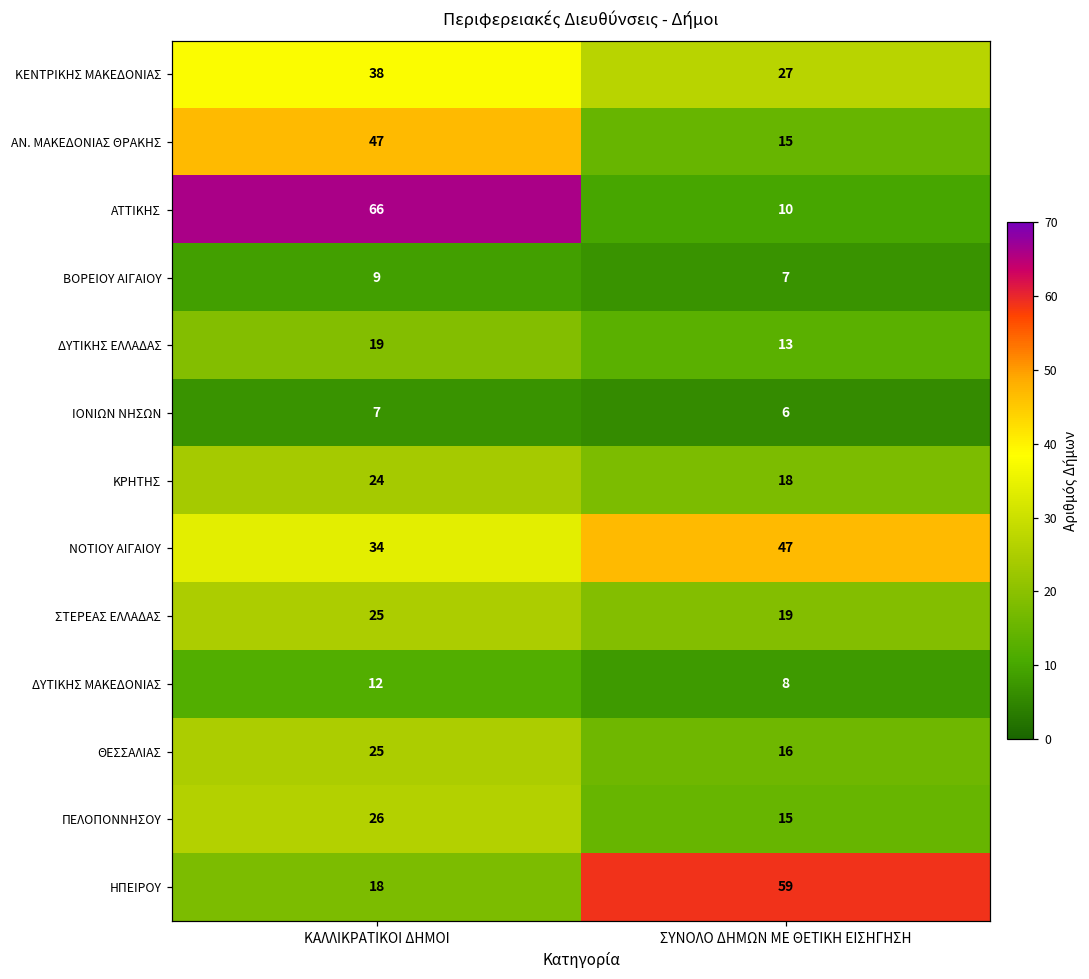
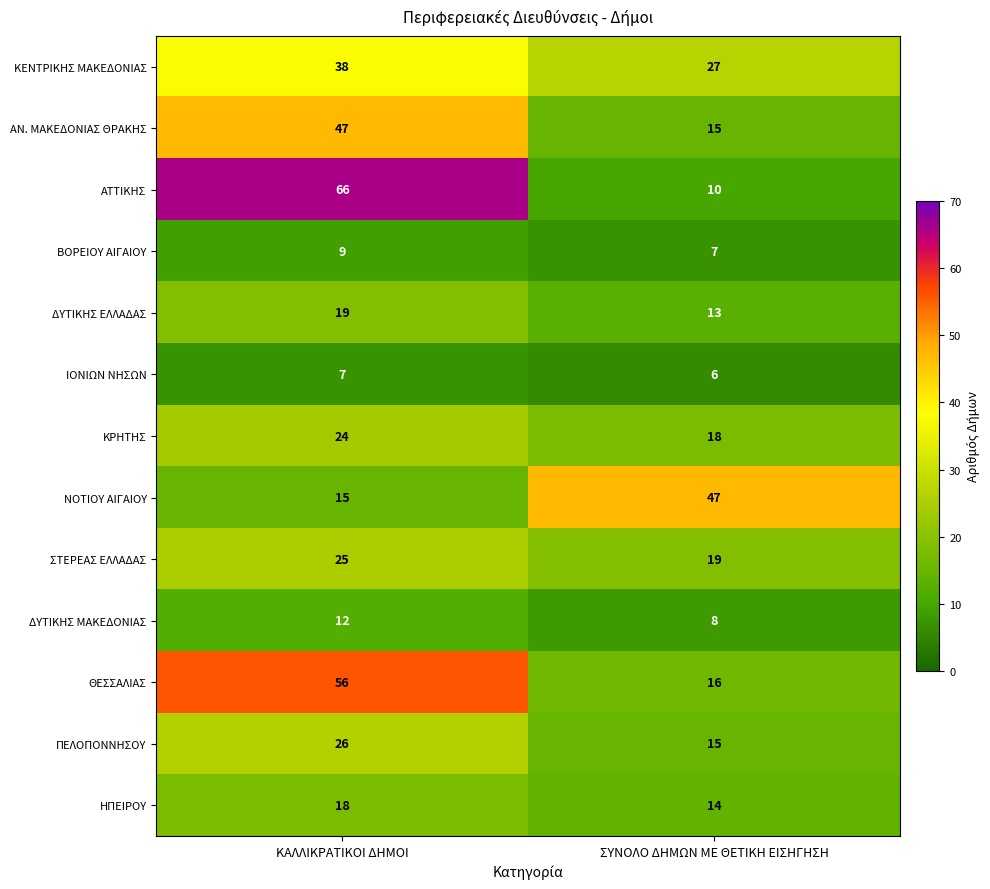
  {
    "ΚΕΝΤΡΙΚΗΣ ΜΑΚΕΔΟΝΙΑΣ": {
      "ΚΑΛΛΙΚΡΑΤΙΚΟΙ ΔΗΜΟΙ": 38,
      "ΣΥΝΟΛΟ ΔΗΜΩΝ ΜΕ ΘΕΤΙΚΗ ΕΙΣΗΓΗΣΗ": 27
    },
    "ΑΝ. ΜΑΚΕΔΟΝΙΑΣ ΘΡΑΚΗΣ": {
      "ΚΑΛΛΙΚΡΑΤΙΚΟΙ ΔΗΜΟΙ": 47,
      "ΣΥΝΟΛΟ ΔΗΜΩΝ ΜΕ ΘΕΤΙΚΗ ΕΙΣΗΓΗΣΗ": 15
    },
    "ΑΤΤΙΚΗΣ": {
      "ΚΑΛΛΙΚΡΑΤΙΚΟΙ ΔΗΜΟΙ": 66,
      "ΣΥΝΟΛΟ ΔΗΜΩΝ ΜΕ ΘΕΤΙΚΗ ΕΙΣΗΓΗΣΗ": 10
    },
    "ΒΟΡΕΙΟΥ ΑΙΓΑΙΟΥ": {
      "ΚΑΛΛΙΚΡΑΤΙΚΟΙ ΔΗΜΟΙ": 9,
      "ΣΥΝΟΛΟ ΔΗΜΩΝ ΜΕ ΘΕΤΙΚΗ ΕΙΣΗΓΗΣΗ": 7
    },
    "ΔΥΤΙΚΗΣ ΕΛΛΑΔΑΣ": {
      "ΚΑΛΛΙΚΡΑΤΙΚΟΙ ΔΗΜΟΙ": 19,
      "ΣΥΝΟΛΟ ΔΗΜΩΝ ΜΕ ΘΕΤΙΚΗ ΕΙΣΗΓΗΣΗ": 13
    },
    "ΙΟΝΙΩΝ ΝΗΣΩΝ": {
      "ΚΑΛΛΙΚΡΑΤΙΚΟΙ ΔΗΜΟΙ": 7,
      "ΣΥΝΟΛΟ ΔΗΜΩΝ ΜΕ ΘΕΤΙΚΗ ΕΙΣΗΓΗΣΗ": 6
    },
    "ΚΡΗΤΗΣ": {
      "ΚΑΛΛΙΚΡΑΤΙΚΟΙ ΔΗΜΟΙ": 24,
      "ΣΥΝΟΛΟ ΔΗΜΩΝ ΜΕ ΘΕΤΙΚΗ ΕΙΣΗΓΗΣΗ": 18
    },
    "ΝΟΤΙΟΥ ΑΙΓΑΙΟΥ": {
-     "ΚΑΛΛΙΚΡΑΤΙΚΟΙ ΔΗΜΟΙ": 34,
+     "ΚΑΛΛΙΚΡΑΤΙΚΟΙ ΔΗΜΟΙ": 15,
      "ΣΥΝΟΛΟ ΔΗΜΩΝ ΜΕ ΘΕΤΙΚΗ ΕΙΣΗΓΗΣΗ": 47
    },
    "ΣΤΕΡΕΑΣ ΕΛΛΑΔΑΣ": {
      "ΚΑΛΛΙΚΡΑΤΙΚΟΙ ΔΗΜΟΙ": 25,
      "ΣΥΝΟΛΟ ΔΗΜΩΝ ΜΕ ΘΕΤΙΚΗ ΕΙΣΗΓΗΣΗ": 19
    },
    "ΔΥΤΙΚΗΣ ΜΑΚΕΔΟΝΙΑΣ": {
      "ΚΑΛΛΙΚΡΑΤΙΚΟΙ ΔΗΜΟΙ": 12,
      "ΣΥΝΟΛΟ ΔΗΜΩΝ ΜΕ ΘΕΤΙΚΗ ΕΙΣΗΓΗΣΗ": 8
    },
    "ΘΕΣΣΑΛΙΑΣ": {
-     "ΚΑΛΛΙΚΡΑΤΙΚΟΙ ΔΗΜΟΙ": 25,
+     "ΚΑΛΛΙΚΡΑΤΙΚΟΙ ΔΗΜΟΙ": 56,
      "ΣΥΝΟΛΟ ΔΗΜΩΝ ΜΕ ΘΕΤΙΚΗ ΕΙΣΗΓΗΣΗ": 16
    },
    "ΠΕΛΟΠΟΝΝΗΣΟΥ": {
      "ΚΑΛΛΙΚΡΑΤΙΚΟΙ ΔΗΜΟΙ": 26,
      "ΣΥΝΟΛΟ ΔΗΜΩΝ ΜΕ ΘΕΤΙΚΗ ΕΙΣΗΓΗΣΗ": 15
    },
    "ΗΠΕΙΡΟΥ": {
      "ΚΑΛΛΙΚΡΑΤΙΚΟΙ ΔΗΜΟΙ": 18,
-     "ΣΥΝΟΛΟ ΔΗΜΩΝ ΜΕ ΘΕΤΙΚΗ ΕΙΣΗΓΗΣΗ": 59
+     "ΣΥΝΟΛΟ ΔΗΜΩΝ ΜΕ ΘΕΤΙΚΗ ΕΙΣΗΓΗΣΗ": 14
    }
  }
